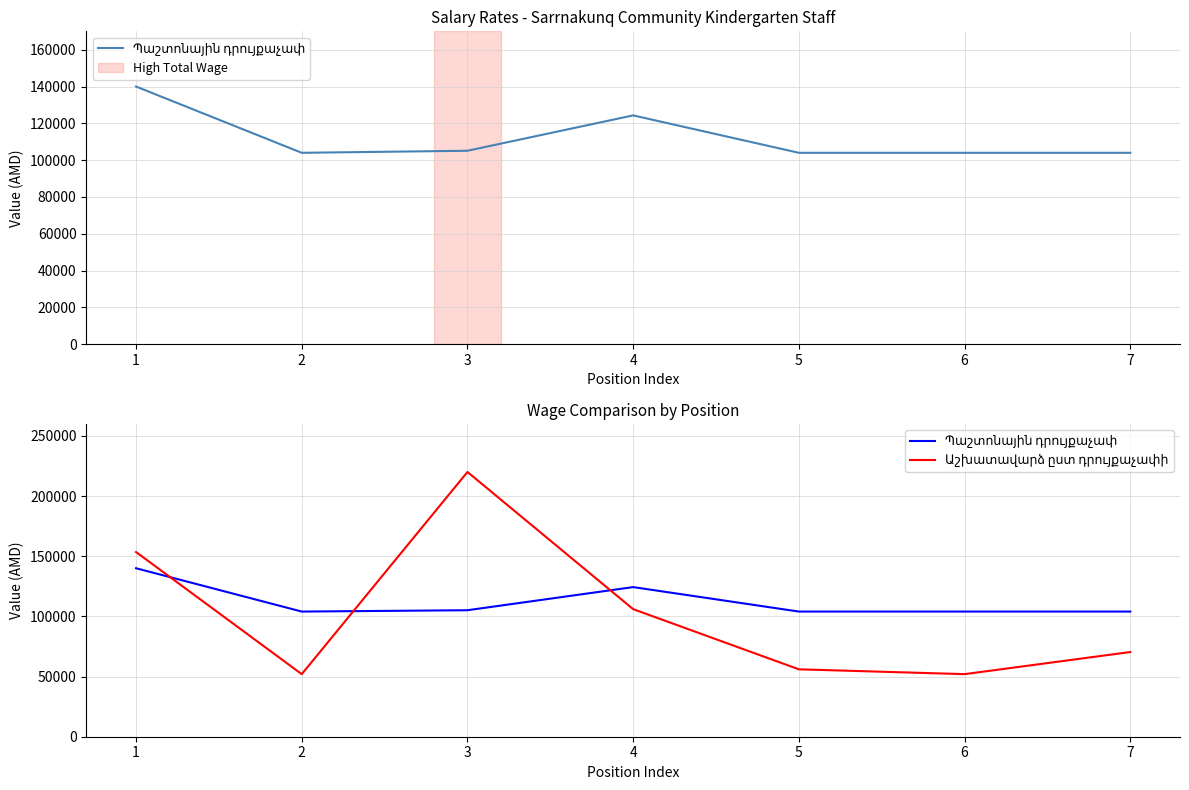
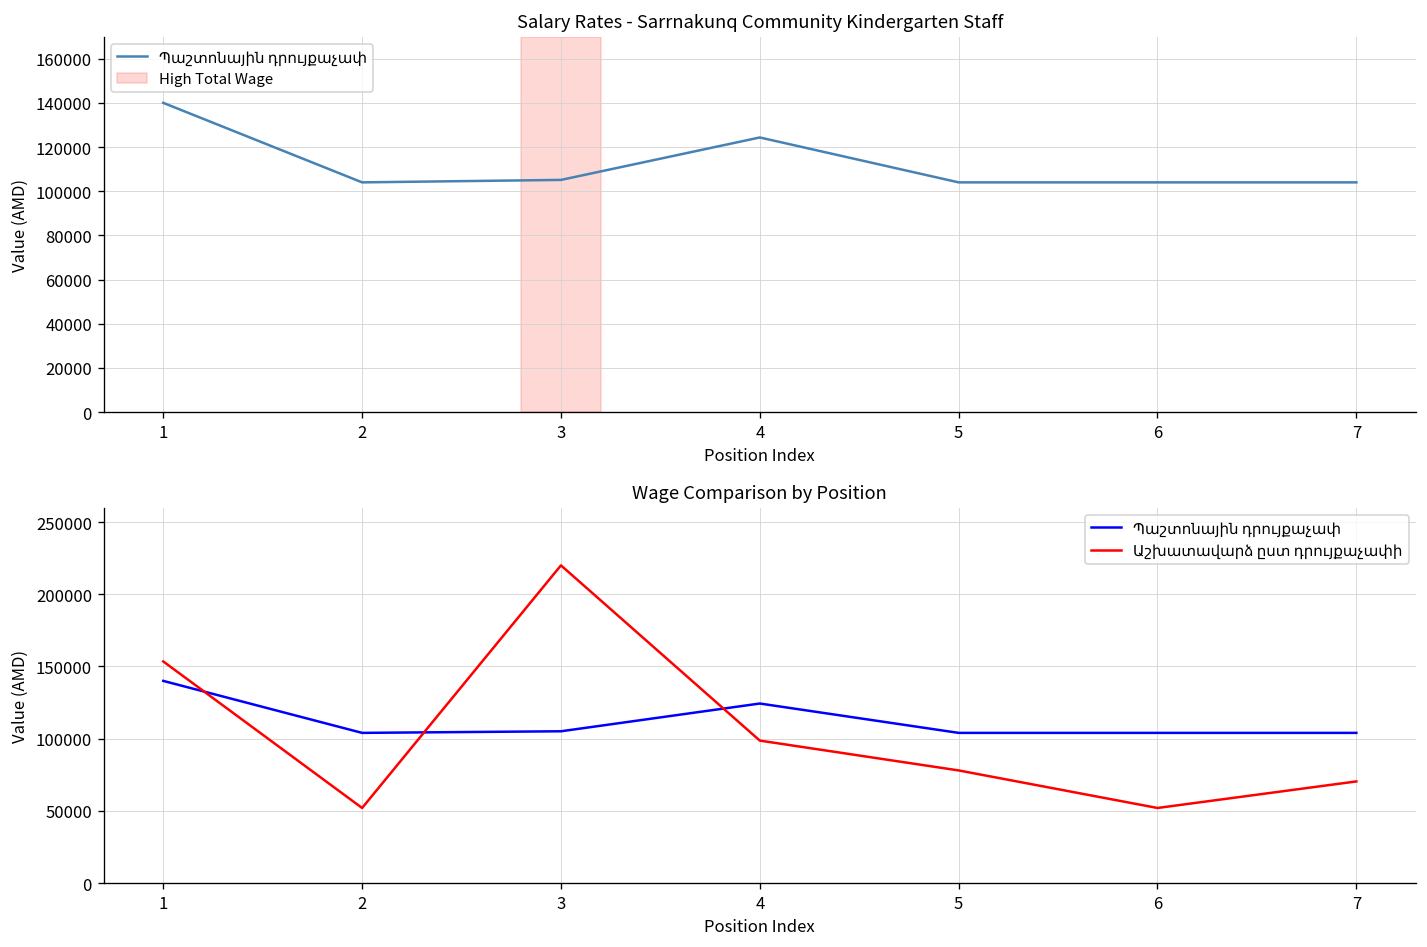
  {
    "Salary Rates - Sarrnakunq Community Kindergarten Staff": {
      "1": 140000,
      "2": 104000,
      "3": 105000,
      "4": 124000,
      "5": 104000,
      "6": 104000,
      "7": 104000
    },
    "Wage Comparison by Position": {
      "Պաշտոնային դրույքաչափ": {
        "1": 140000,
        "2": 104000,
        "3": 105000,
        "4": 124000,
        "5": 104000,
        "6": 104000,
        "7": 104000
      },
      "Աշխատավարձ ըստ դրույքաչափի": {
        "1": 153000,
        "2": 52000,
        "3": 220000,
-       "4": 106000,
-       "5": 56000,
+       "4": 99000,
+       "5": 78000,
        "6": 52000,
        "7": 70000
      }
    }
  }
